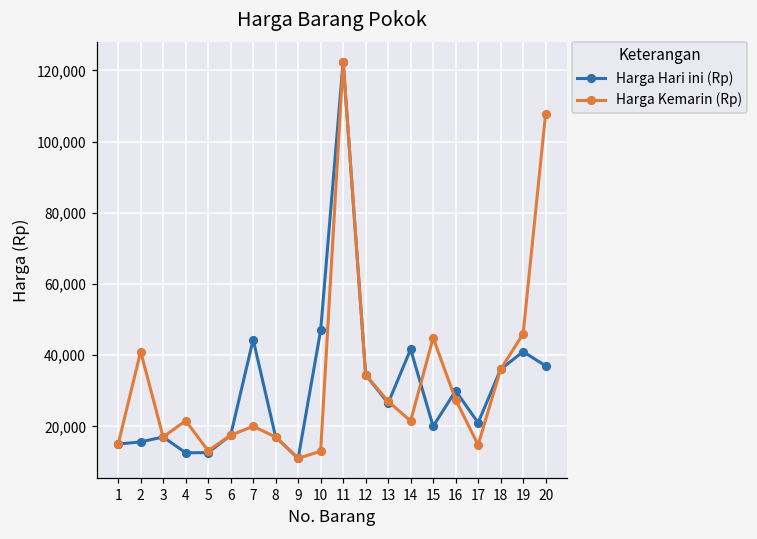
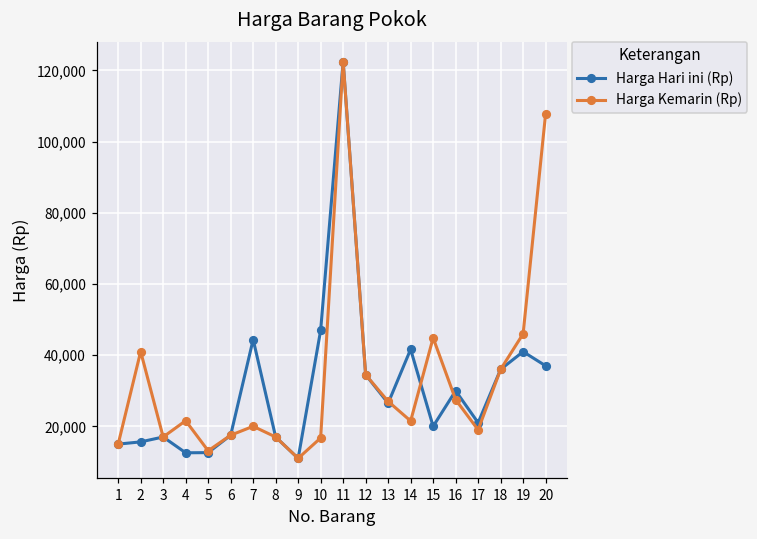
  {
    "Harga Hari ini (Rp)": {
      "2": "16,000",
      "4": "13,000",
      "7": "44,000",
      "10": "47,000",
      "14": "42,000",
      "15": "20,000",
      "16": "30,000",
      "17": "21,000",
      "19": "41,000",
      "20": "37,000"
    },
    "Harga Kemarin (Rp)": {
      "2": "41,000",
      "4": "22,000",
      "7": "20,000",
-     "10": "13,000",
+     "10": "17,000",
      "14": "22,000",
      "15": "45,000",
      "16": "28,000",
-     "17": "15,000",
+     "17": "19,000",
      "19": "46,000",
      "20": "108,000"
    }
  }
